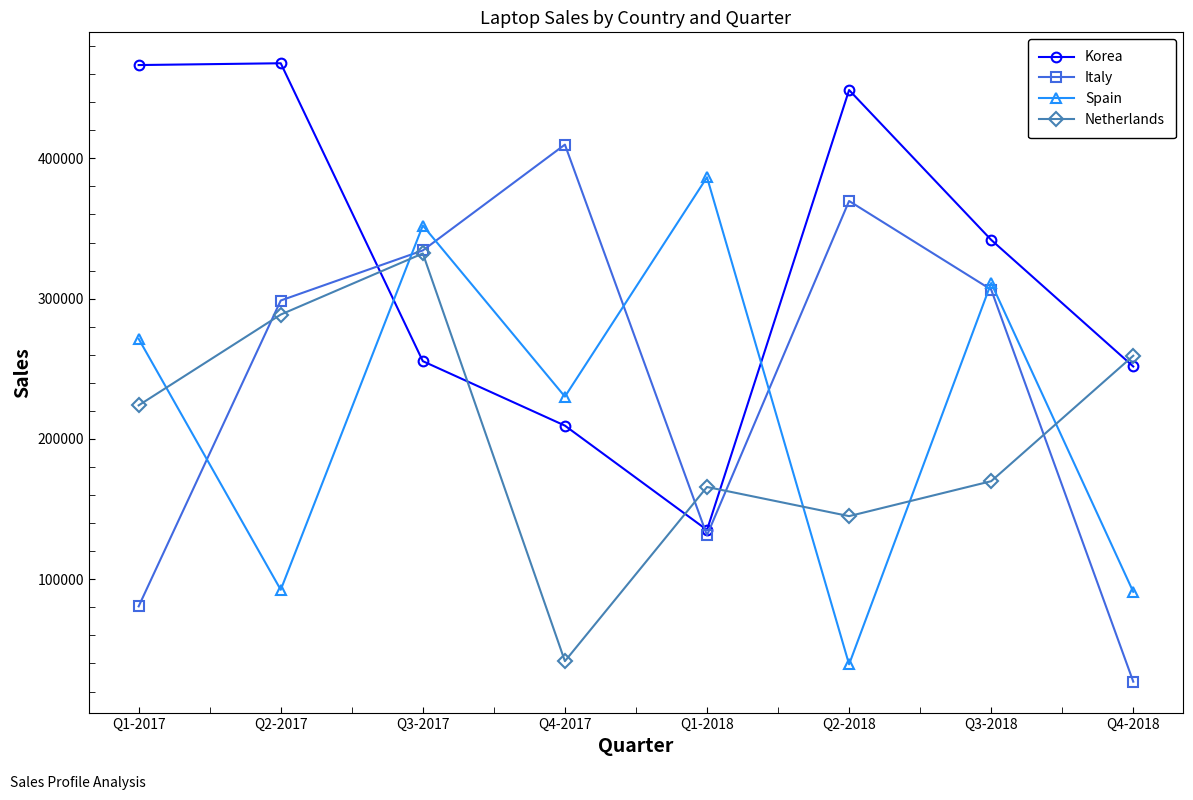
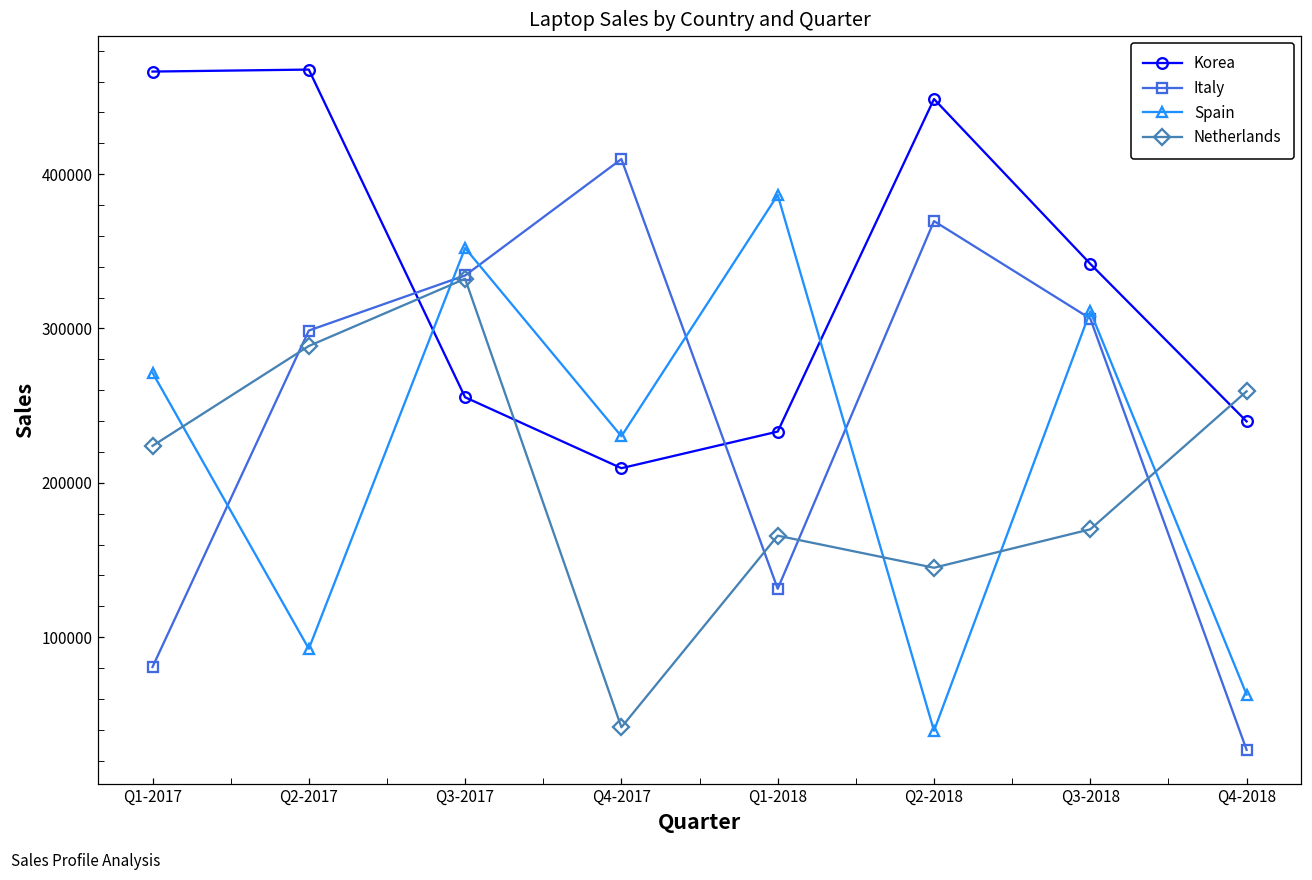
  {
    "Korea": {
      "Q1-2017": 466000,
      "Q2-2017": 468000,
      "Q3-2017": 255000,
      "Q4-2017": 210000,
-     "Q1-2018": 135000,
+     "Q1-2018": 233000,
      "Q2-2018": 449000,
      "Q3-2018": 342000,
-     "Q4-2018": 252000
+     "Q4-2018": 240000
    },
    "Spain": {
      "Q1-2017": 271000,
      "Q2-2017": 93000,
      "Q3-2017": 352000,
      "Q4-2017": 230000,
      "Q1-2018": 386000,
      "Q2-2018": 39000,
      "Q3-2018": 311000,
-     "Q4-2018": 91000
+     "Q4-2018": 63000
    }
  }
